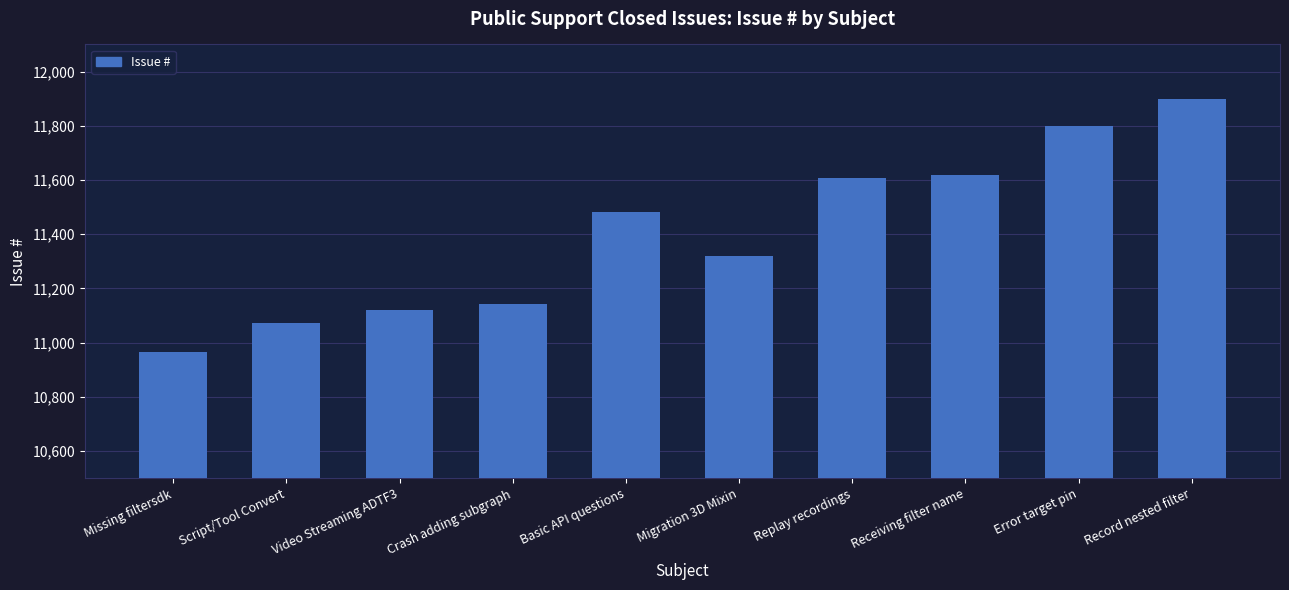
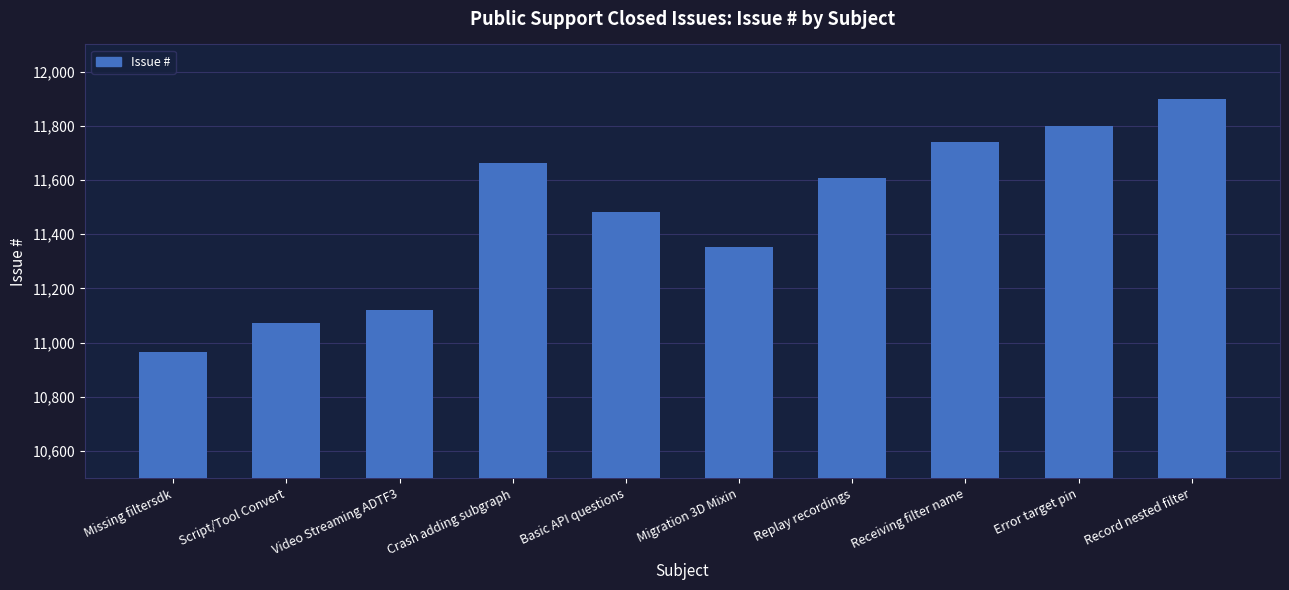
  {
    "Missing filtersdk": "10,970",
    "Script/Tool Convert": "11,070",
    "Video Streaming ADTF3": "11,120",
-   "Crash adding subgraph": "11,140",
+   "Crash adding subgraph": "11,660",
    "Basic API questions": "11,480",
-   "Migration 3D Mixin": "11,320",
+   "Migration 3D Mixin": "11,350",
    "Replay recordings": "11,610",
-   "Receiving filter name": "11,620",
+   "Receiving filter name": "11,740",
    "Error target pin": "11,800",
    "Record nested filter": "11,900"
  }
